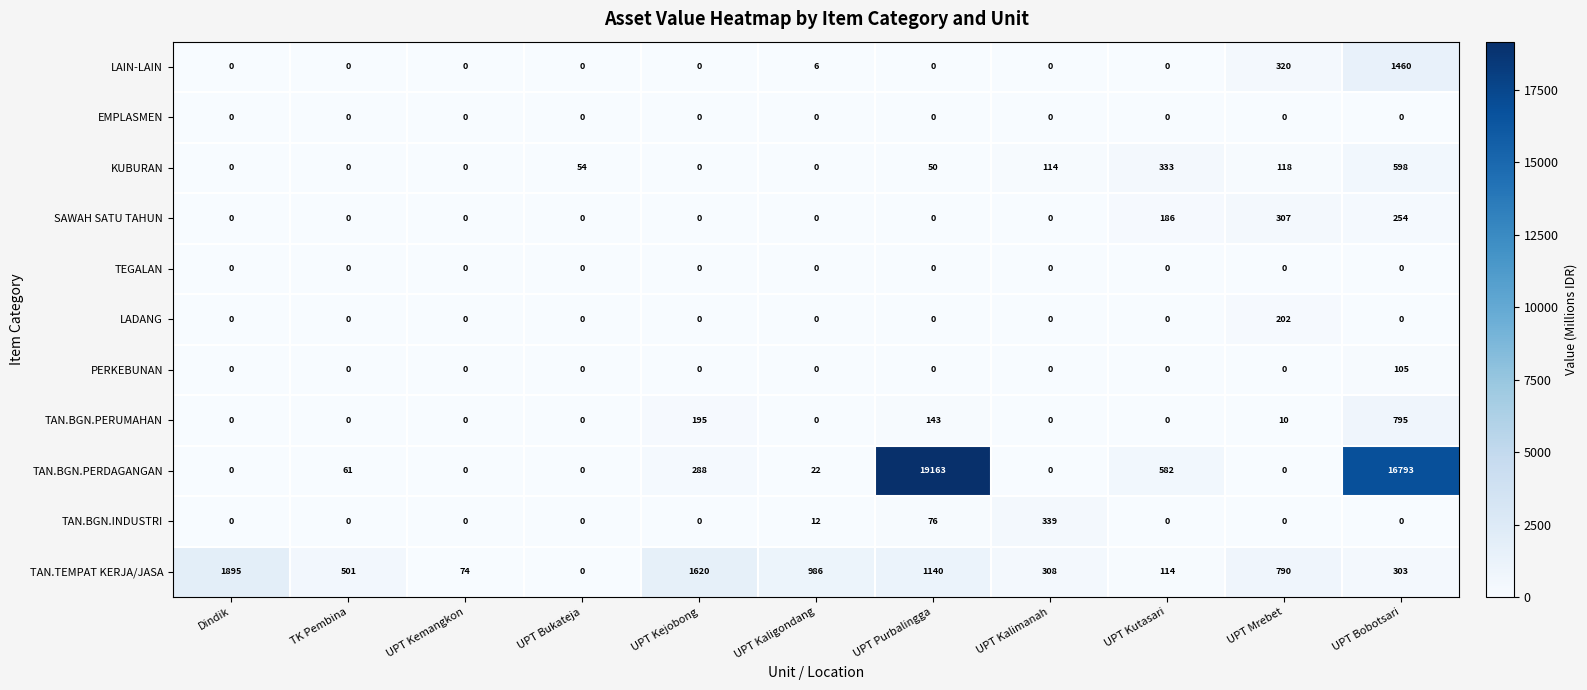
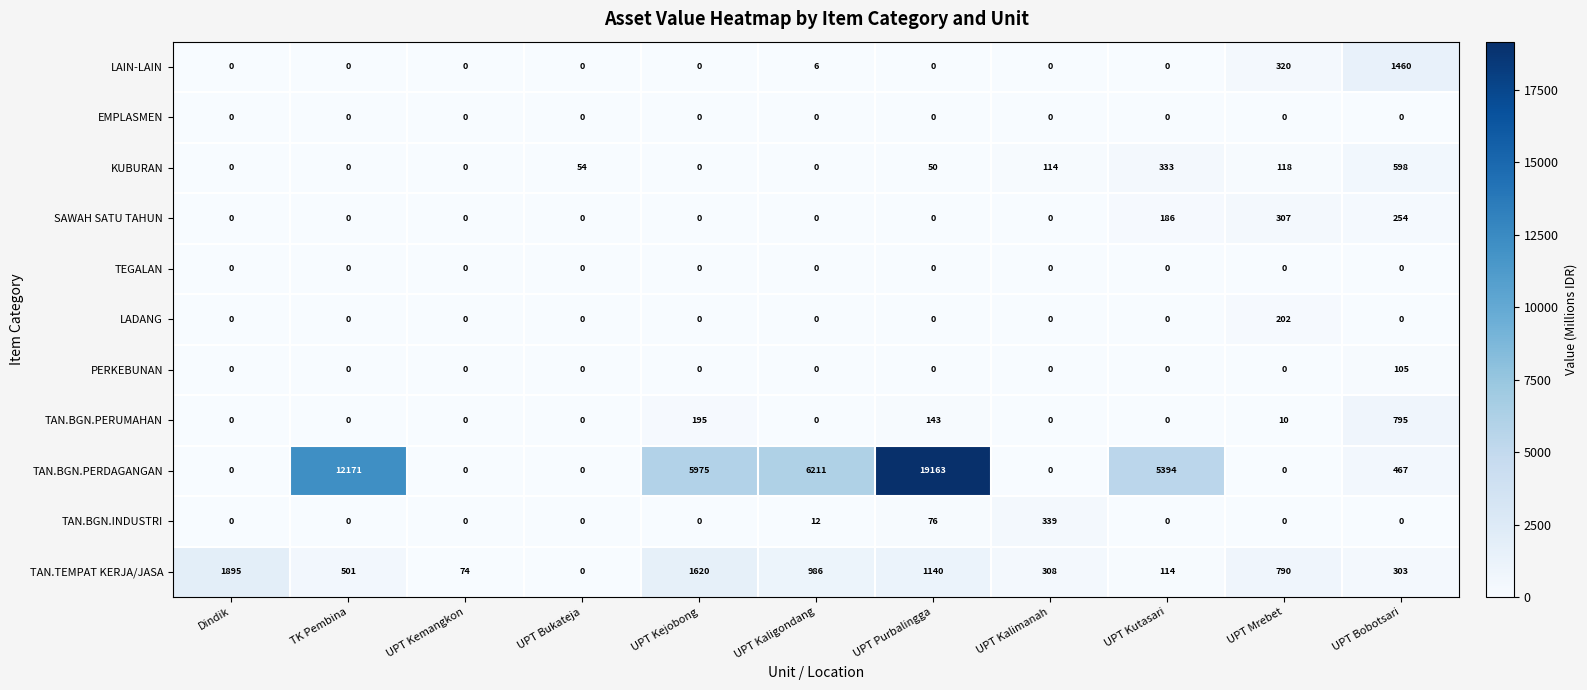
  {
    "LAIN-LAIN": {
      "Dindik": 0,
      "TK Pembina": 0,
      "UPT Kemangkon": 0,
      "UPT Bukateja": 0,
      "UPT Kejobong": 0,
      "UPT Kaligondang": 6,
      "UPT Purbalingga": 0,
      "UPT Kalimanah": 0,
      "UPT Kutasari": 0,
      "UPT Mrebet": 320,
      "UPT Bobotsari": 1460
    },
    "EMPLASMEN": {
      "Dindik": 0,
      "TK Pembina": 0,
      "UPT Kemangkon": 0,
      "UPT Bukateja": 0,
      "UPT Kejobong": 0,
      "UPT Kaligondang": 0,
      "UPT Purbalingga": 0,
      "UPT Kalimanah": 0,
      "UPT Kutasari": 0,
      "UPT Mrebet": 0,
      "UPT Bobotsari": 0
    },
    "KUBURAN": {
      "Dindik": 0,
      "TK Pembina": 0,
      "UPT Kemangkon": 0,
      "UPT Bukateja": 54,
      "UPT Kejobong": 0,
      "UPT Kaligondang": 0,
      "UPT Purbalingga": 50,
      "UPT Kalimanah": 114,
      "UPT Kutasari": 333,
      "UPT Mrebet": 118,
      "UPT Bobotsari": 598
    },
    "SAWAH SATU TAHUN": {
      "Dindik": 0,
      "TK Pembina": 0,
      "UPT Kemangkon": 0,
      "UPT Bukateja": 0,
      "UPT Kejobong": 0,
      "UPT Kaligondang": 0,
      "UPT Purbalingga": 0,
      "UPT Kalimanah": 0,
      "UPT Kutasari": 186,
      "UPT Mrebet": 307,
      "UPT Bobotsari": 254
    },
    "TEGALAN": {
      "Dindik": 0,
      "TK Pembina": 0,
      "UPT Kemangkon": 0,
      "UPT Bukateja": 0,
      "UPT Kejobong": 0,
      "UPT Kaligondang": 0,
      "UPT Purbalingga": 0,
      "UPT Kalimanah": 0,
      "UPT Kutasari": 0,
      "UPT Mrebet": 0,
      "UPT Bobotsari": 0
    },
    "LADANG": {
      "Dindik": 0,
      "TK Pembina": 0,
      "UPT Kemangkon": 0,
      "UPT Bukateja": 0,
      "UPT Kejobong": 0,
      "UPT Kaligondang": 0,
      "UPT Purbalingga": 0,
      "UPT Kalimanah": 0,
      "UPT Kutasari": 0,
      "UPT Mrebet": 202,
      "UPT Bobotsari": 0
    },
    "PERKEBUNAN": {
      "Dindik": 0,
      "TK Pembina": 0,
      "UPT Kemangkon": 0,
      "UPT Bukateja": 0,
      "UPT Kejobong": 0,
      "UPT Kaligondang": 0,
      "UPT Purbalingga": 0,
      "UPT Kalimanah": 0,
      "UPT Kutasari": 0,
      "UPT Mrebet": 0,
      "UPT Bobotsari": 105
    },
    "TAN.BGN.PERUMAHAN": {
      "Dindik": 0,
      "TK Pembina": 0,
      "UPT Kemangkon": 0,
      "UPT Bukateja": 0,
      "UPT Kejobong": 195,
      "UPT Kaligondang": 0,
      "UPT Purbalingga": 143,
      "UPT Kalimanah": 0,
      "UPT Kutasari": 0,
      "UPT Mrebet": 10,
      "UPT Bobotsari": 795
    },
    "TAN.BGN.PERDAGANGAN": {
      "Dindik": 0,
-     "TK Pembina": 61,
+     "TK Pembina": 12171,
      "UPT Kemangkon": 0,
      "UPT Bukateja": 0,
-     "UPT Kejobong": 288,
-     "UPT Kaligondang": 22,
+     "UPT Kejobong": 5975,
+     "UPT Kaligondang": 6211,
      "UPT Purbalingga": 19163,
      "UPT Kalimanah": 0,
-     "UPT Kutasari": 582,
+     "UPT Kutasari": 5394,
      "UPT Mrebet": 0,
-     "UPT Bobotsari": 16793
+     "UPT Bobotsari": 467
    },
    "TAN.BGN.INDUSTRI": {
      "Dindik": 0,
      "TK Pembina": 0,
      "UPT Kemangkon": 0,
      "UPT Bukateja": 0,
      "UPT Kejobong": 0,
      "UPT Kaligondang": 12,
      "UPT Purbalingga": 76,
      "UPT Kalimanah": 339,
      "UPT Kutasari": 0,
      "UPT Mrebet": 0,
      "UPT Bobotsari": 0
    },
    "TAN.TEMPAT KERJA/JASA": {
      "Dindik": 1895,
      "TK Pembina": 501,
      "UPT Kemangkon": 74,
      "UPT Bukateja": 0,
      "UPT Kejobong": 1620,
      "UPT Kaligondang": 986,
      "UPT Purbalingga": 1140,
      "UPT Kalimanah": 308,
      "UPT Kutasari": 114,
      "UPT Mrebet": 790,
      "UPT Bobotsari": 303
    }
  }
